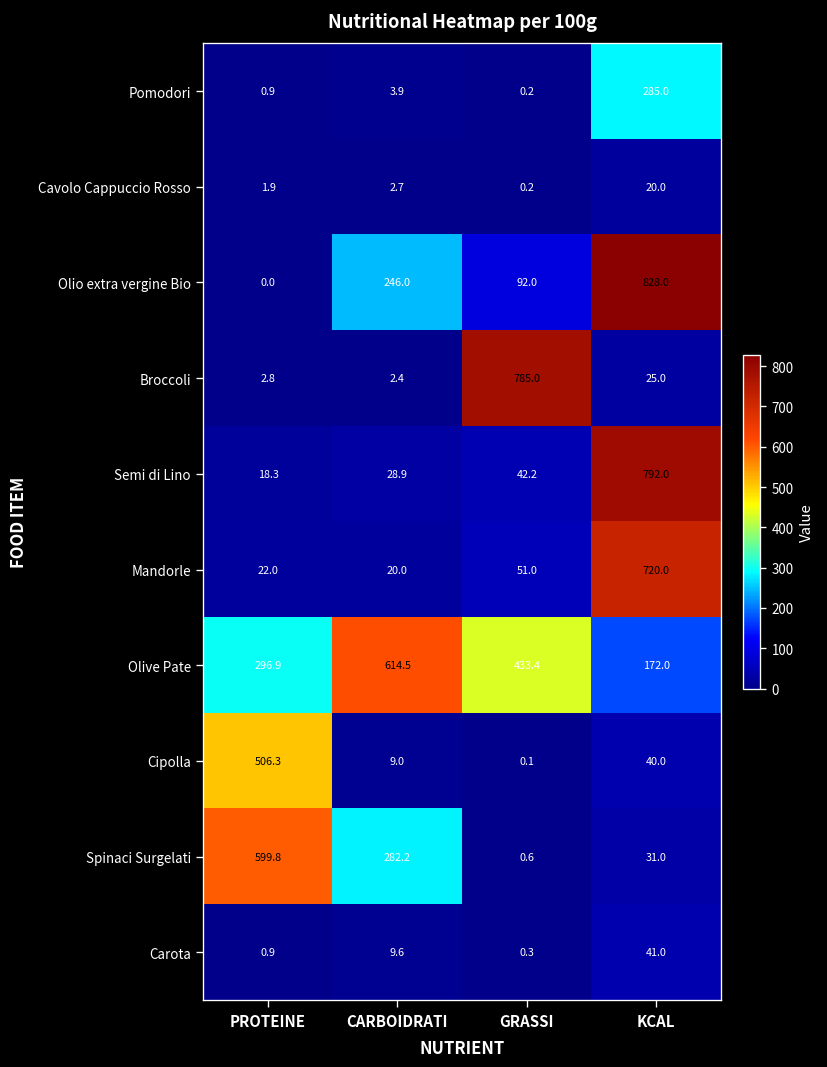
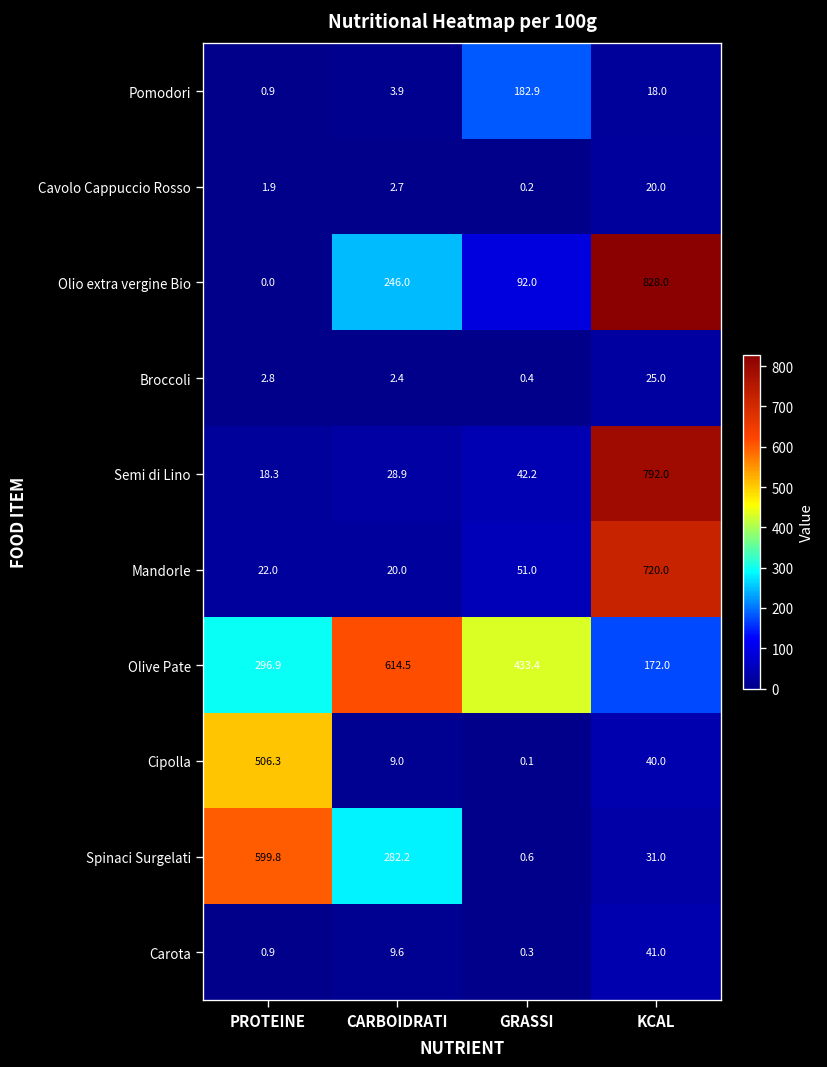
  {
    "Pomodori": {
      "PROTEINE": 0.9,
      "CARBOIDRATI": 3.9,
-     "GRASSI": 0.2,
-     "KCAL": 285.0
+     "GRASSI": 182.9,
+     "KCAL": 18.0
    },
    "Cavolo Cappuccio Rosso": {
      "PROTEINE": 1.9,
      "CARBOIDRATI": 2.7,
      "GRASSI": 0.2,
      "KCAL": 20.0
    },
    "Olio extra vergine Bio": {
      "PROTEINE": 0.0,
      "CARBOIDRATI": 246.0,
      "GRASSI": 92.0,
      "KCAL": 828.0
    },
    "Broccoli": {
      "PROTEINE": 2.8,
      "CARBOIDRATI": 2.4,
-     "GRASSI": 785.0,
+     "GRASSI": 0.4,
      "KCAL": 25.0
    },
    "Semi di Lino": {
      "PROTEINE": 18.3,
      "CARBOIDRATI": 28.9,
      "GRASSI": 42.2,
      "KCAL": 792.0
    },
    "Mandorle": {
      "PROTEINE": 22.0,
      "CARBOIDRATI": 20.0,
      "GRASSI": 51.0,
      "KCAL": 720.0
    },
    "Olive Pate": {
      "PROTEINE": 296.9,
      "CARBOIDRATI": 614.5,
      "GRASSI": 433.4,
      "KCAL": 172.0
    },
    "Cipolla": {
      "PROTEINE": 506.3,
      "CARBOIDRATI": 9.0,
      "GRASSI": 0.1,
      "KCAL": 40.0
    },
    "Spinaci Surgelati": {
      "PROTEINE": 599.8,
      "CARBOIDRATI": 282.2,
      "GRASSI": 0.6,
      "KCAL": 31.0
    },
    "Carota": {
      "PROTEINE": 0.9,
      "CARBOIDRATI": 9.6,
      "GRASSI": 0.3,
      "KCAL": 41.0
    }
  }
